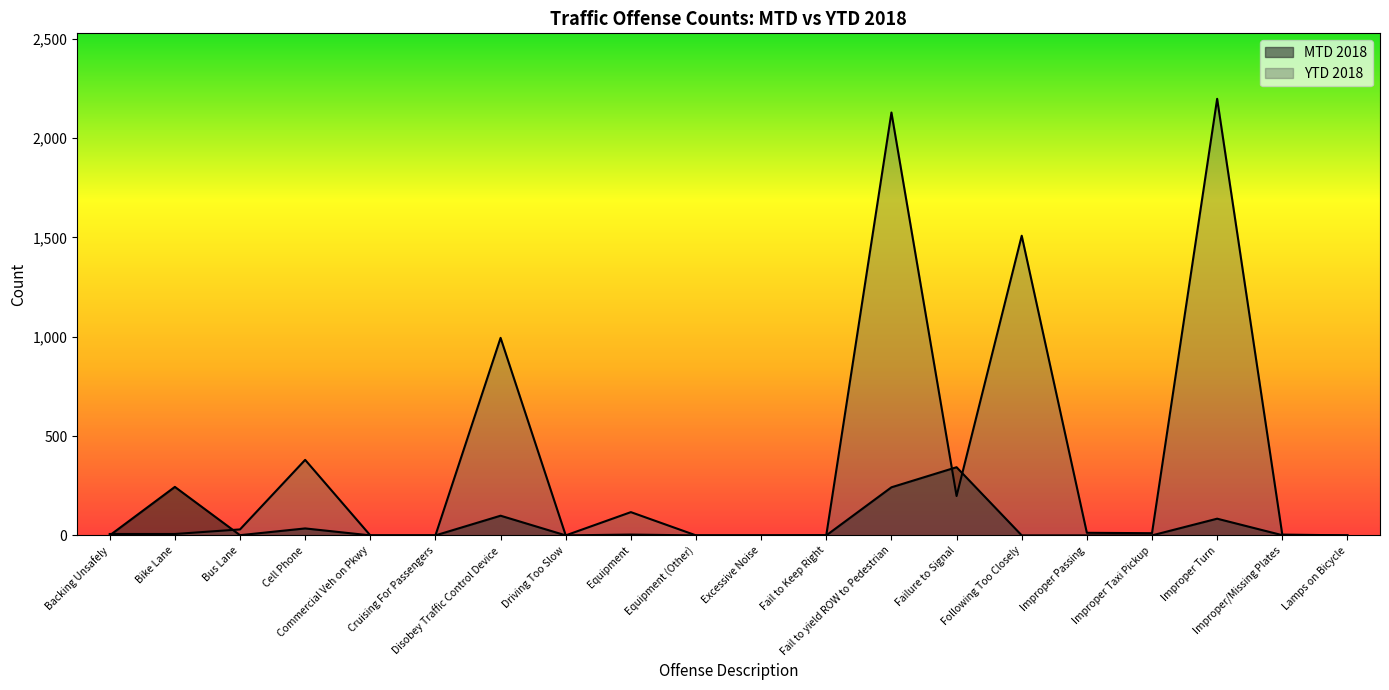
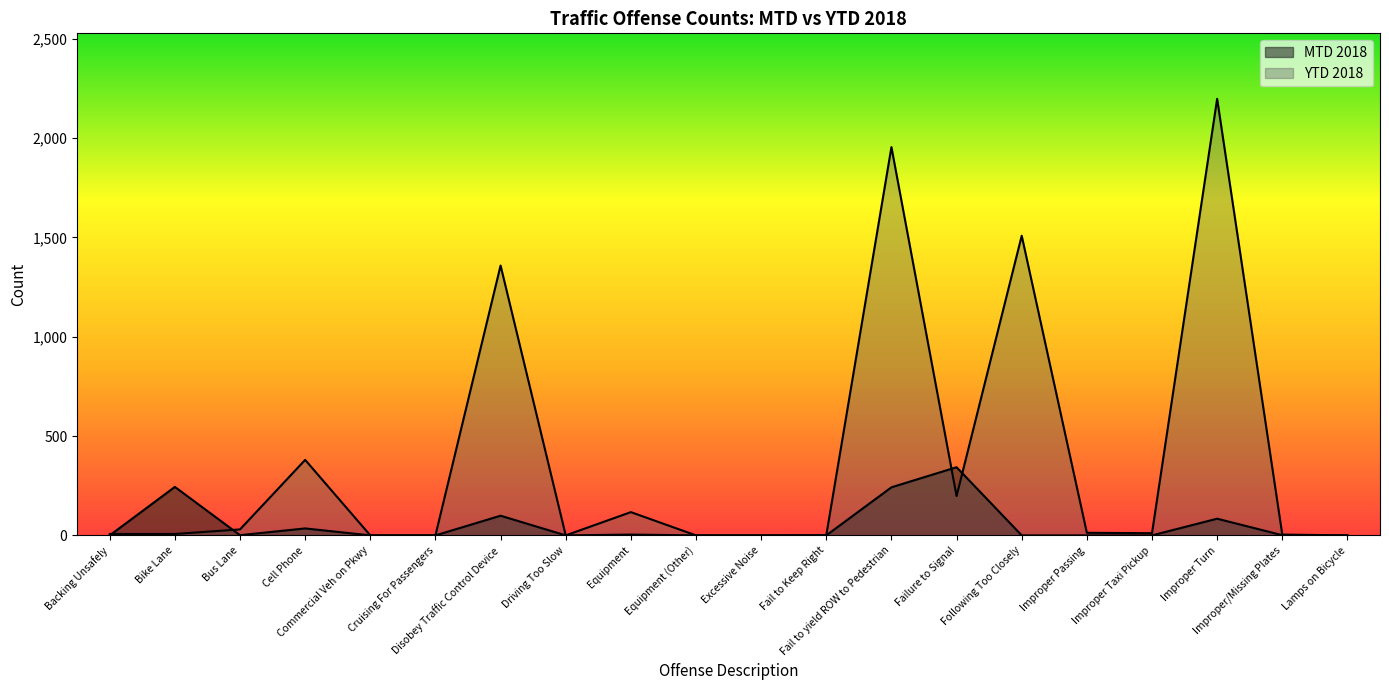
  {
    "MTD 2018": {
      "Bike Lane": "240",
      "Bus Lane": "0",
      "Cell Phone": "40",
      "Disobey Traffic Control Device": "100",
      "Equipment": "0",
      "Fail to yield ROW to Pedestrian": "240",
      "Failure to Signal": "340",
      "Following Too Closely": "0",
      "Improper Passing": "0",
      "Improper Turn": "80"
    },
    "YTD 2018": {
      "Bike Lane": "10",
      "Bus Lane": "30",
      "Cell Phone": "380",
-     "Disobey Traffic Control Device": "990",
+     "Disobey Traffic Control Device": "1,360",
      "Equipment": "120",
-     "Fail to yield ROW to Pedestrian": "2,130",
+     "Fail to yield ROW to Pedestrian": "1,950",
      "Failure to Signal": "200",
      "Following Too Closely": "1,510",
      "Improper Passing": "10",
      "Improper Turn": "2,200"
    }
  }
